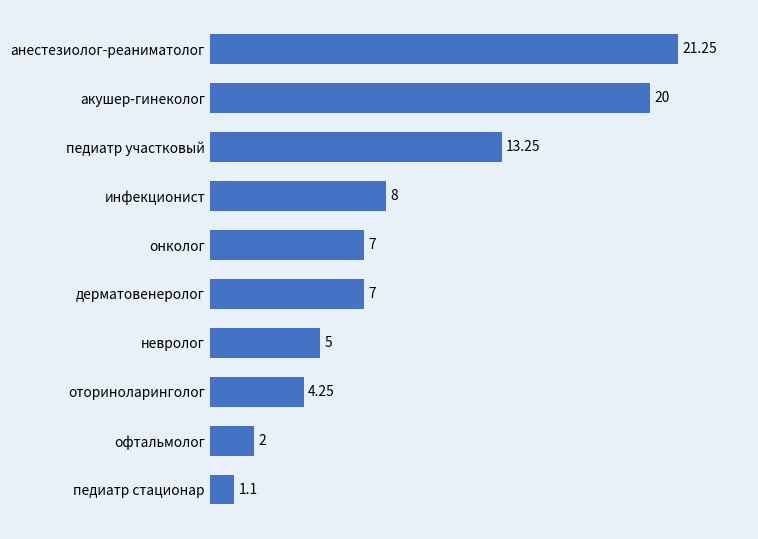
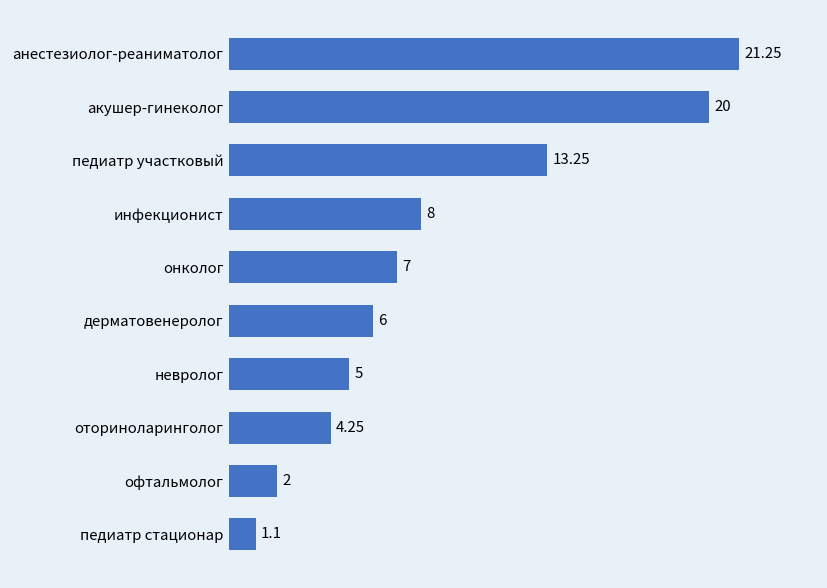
  {
    "анестезиолог-реаниматолог": 21.25,
    "акушер-гинеколог": 20,
    "педиатр участковый": 13.25,
    "инфекционист": 8,
    "онколог": 7,
-   "дерматовенеролог": 7,
+   "дерматовенеролог": 6,
    "невролог": 5,
    "оториноларинголог": 4.25,
    "офтальмолог": 2,
    "педиатр стационар": 1.1
  }
